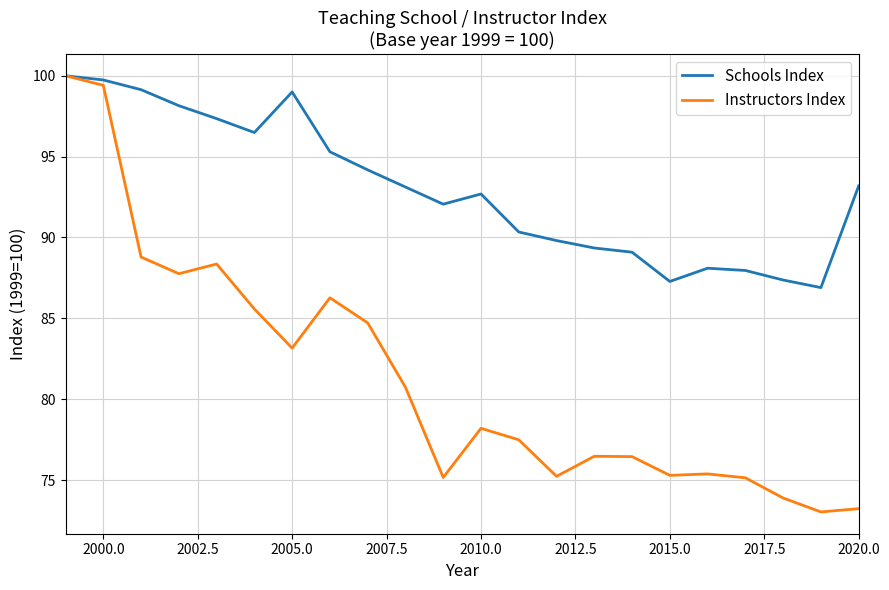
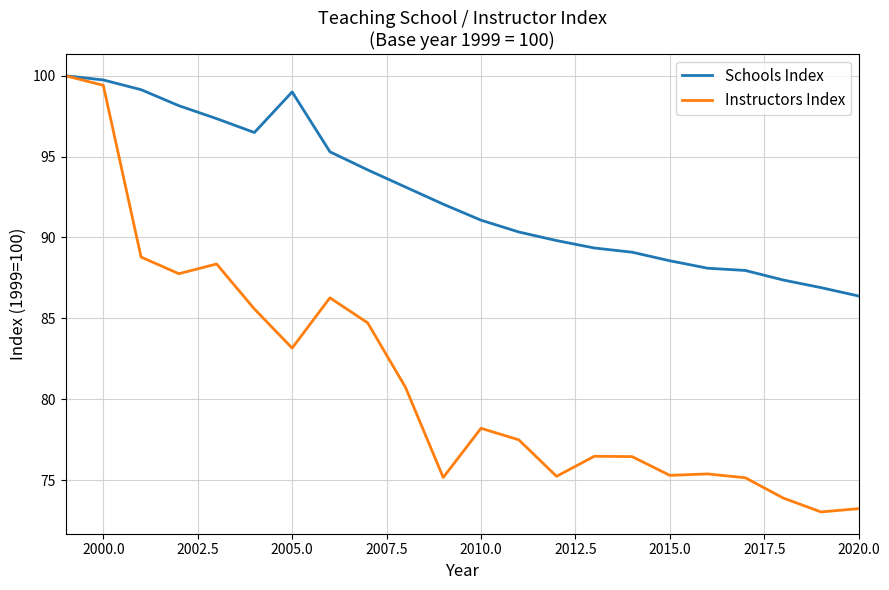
  {
    "Schools Index": {
      "2000.0": 99.7,
      "2005.0": 99.0,
-     "2010.0": 92.7,
-     "2015.0": 87.3,
-     "2020.0": 93.2
+     "2010.0": 91.1,
+     "2015.0": 88.6,
+     "2020.0": 86.4
    },
    "Instructors Index": {
      "2000.0": 99.4,
      "2005.0": 83.2,
      "2010.0": 78.2,
      "2015.0": 75.3,
      "2020.0": 73.2
    }
  }
